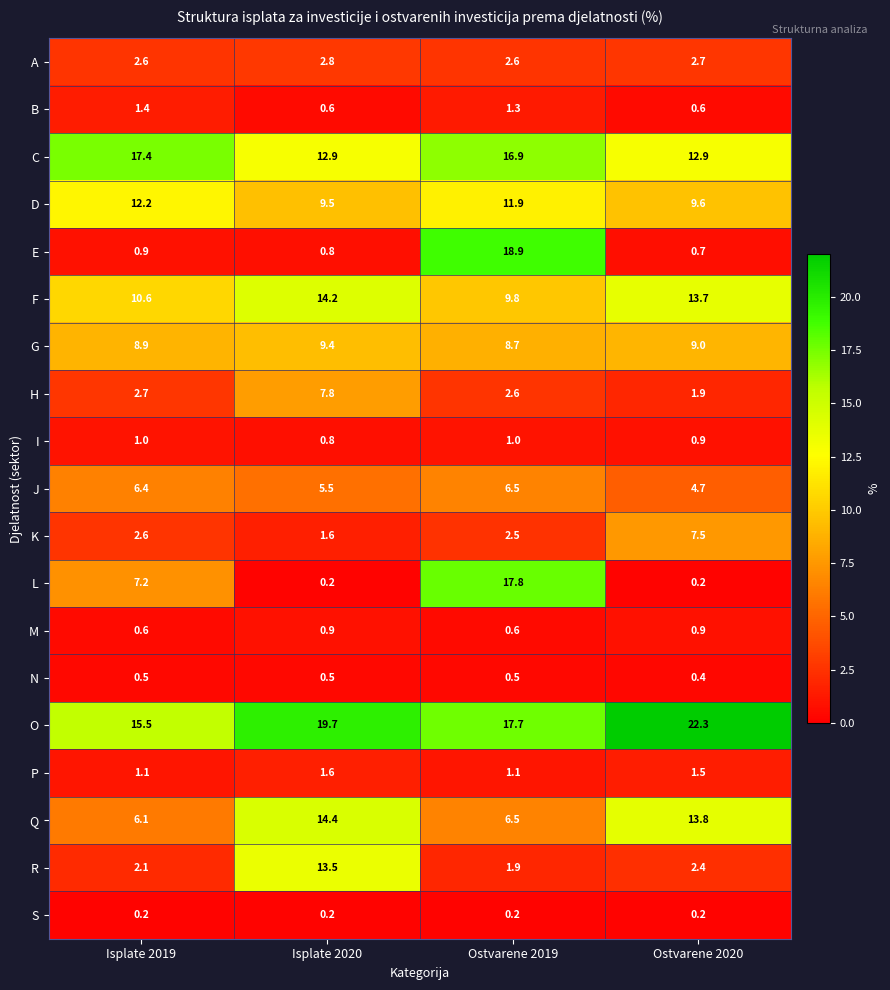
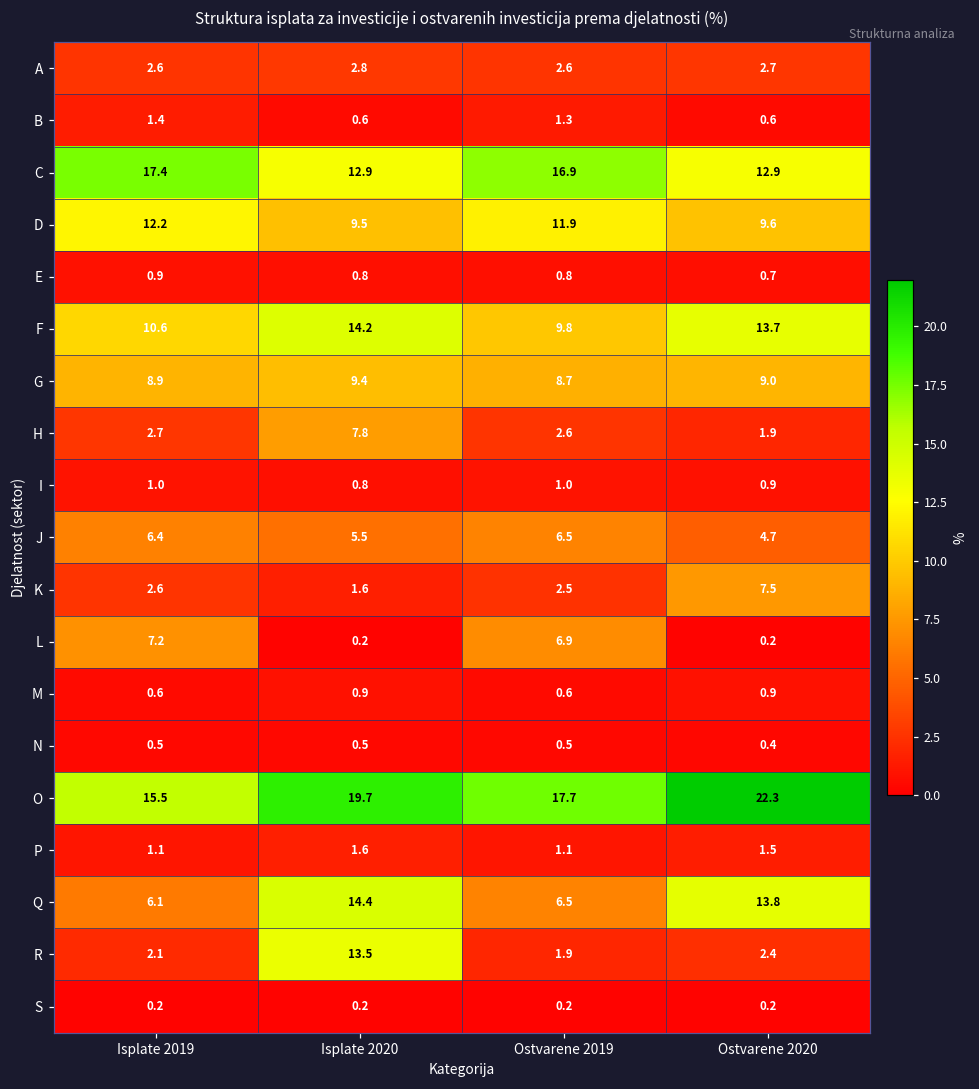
  {
    "A": {
      "Isplate 2019": 2.6,
      "Isplate 2020": 2.8,
      "Ostvarene 2019": 2.6,
      "Ostvarene 2020": 2.7
    },
    "B": {
      "Isplate 2019": 1.4,
      "Isplate 2020": 0.6,
      "Ostvarene 2019": 1.3,
      "Ostvarene 2020": 0.6
    },
    "C": {
      "Isplate 2019": 17.4,
      "Isplate 2020": 12.9,
      "Ostvarene 2019": 16.9,
      "Ostvarene 2020": 12.9
    },
    "D": {
      "Isplate 2019": 12.2,
      "Isplate 2020": 9.5,
      "Ostvarene 2019": 11.9,
      "Ostvarene 2020": 9.6
    },
    "E": {
      "Isplate 2019": 0.9,
      "Isplate 2020": 0.8,
-     "Ostvarene 2019": 18.9,
+     "Ostvarene 2019": 0.8,
      "Ostvarene 2020": 0.7
    },
    "F": {
      "Isplate 2019": 10.6,
      "Isplate 2020": 14.2,
      "Ostvarene 2019": 9.8,
      "Ostvarene 2020": 13.7
    },
    "G": {
      "Isplate 2019": 8.9,
      "Isplate 2020": 9.4,
      "Ostvarene 2019": 8.7,
      "Ostvarene 2020": 9.0
    },
    "H": {
      "Isplate 2019": 2.7,
      "Isplate 2020": 7.8,
      "Ostvarene 2019": 2.6,
      "Ostvarene 2020": 1.9
    },
    "I": {
      "Isplate 2019": 1.0,
      "Isplate 2020": 0.8,
      "Ostvarene 2019": 1.0,
      "Ostvarene 2020": 0.9
    },
    "J": {
      "Isplate 2019": 6.4,
      "Isplate 2020": 5.5,
      "Ostvarene 2019": 6.5,
      "Ostvarene 2020": 4.7
    },
    "K": {
      "Isplate 2019": 2.6,
      "Isplate 2020": 1.6,
      "Ostvarene 2019": 2.5,
      "Ostvarene 2020": 7.5
    },
    "L": {
      "Isplate 2019": 7.2,
      "Isplate 2020": 0.2,
-     "Ostvarene 2019": 17.8,
+     "Ostvarene 2019": 6.9,
      "Ostvarene 2020": 0.2
    },
    "M": {
      "Isplate 2019": 0.6,
      "Isplate 2020": 0.9,
      "Ostvarene 2019": 0.6,
      "Ostvarene 2020": 0.9
    },
    "N": {
      "Isplate 2019": 0.5,
      "Isplate 2020": 0.5,
      "Ostvarene 2019": 0.5,
      "Ostvarene 2020": 0.4
    },
    "O": {
      "Isplate 2019": 15.5,
      "Isplate 2020": 19.7,
      "Ostvarene 2019": 17.7,
      "Ostvarene 2020": 22.3
    },
    "P": {
      "Isplate 2019": 1.1,
      "Isplate 2020": 1.6,
      "Ostvarene 2019": 1.1,
      "Ostvarene 2020": 1.5
    },
    "Q": {
      "Isplate 2019": 6.1,
      "Isplate 2020": 14.4,
      "Ostvarene 2019": 6.5,
      "Ostvarene 2020": 13.8
    },
    "R": {
      "Isplate 2019": 2.1,
      "Isplate 2020": 13.5,
      "Ostvarene 2019": 1.9,
      "Ostvarene 2020": 2.4
    },
    "S": {
      "Isplate 2019": 0.2,
      "Isplate 2020": 0.2,
      "Ostvarene 2019": 0.2,
      "Ostvarene 2020": 0.2
    }
  }
